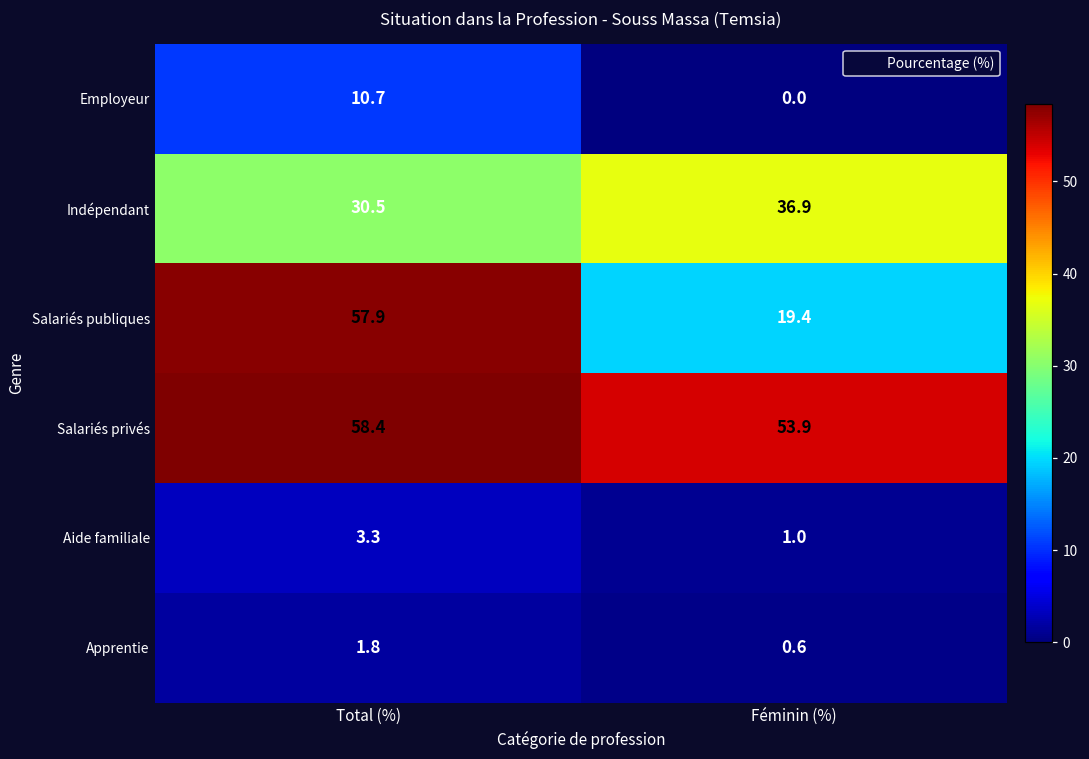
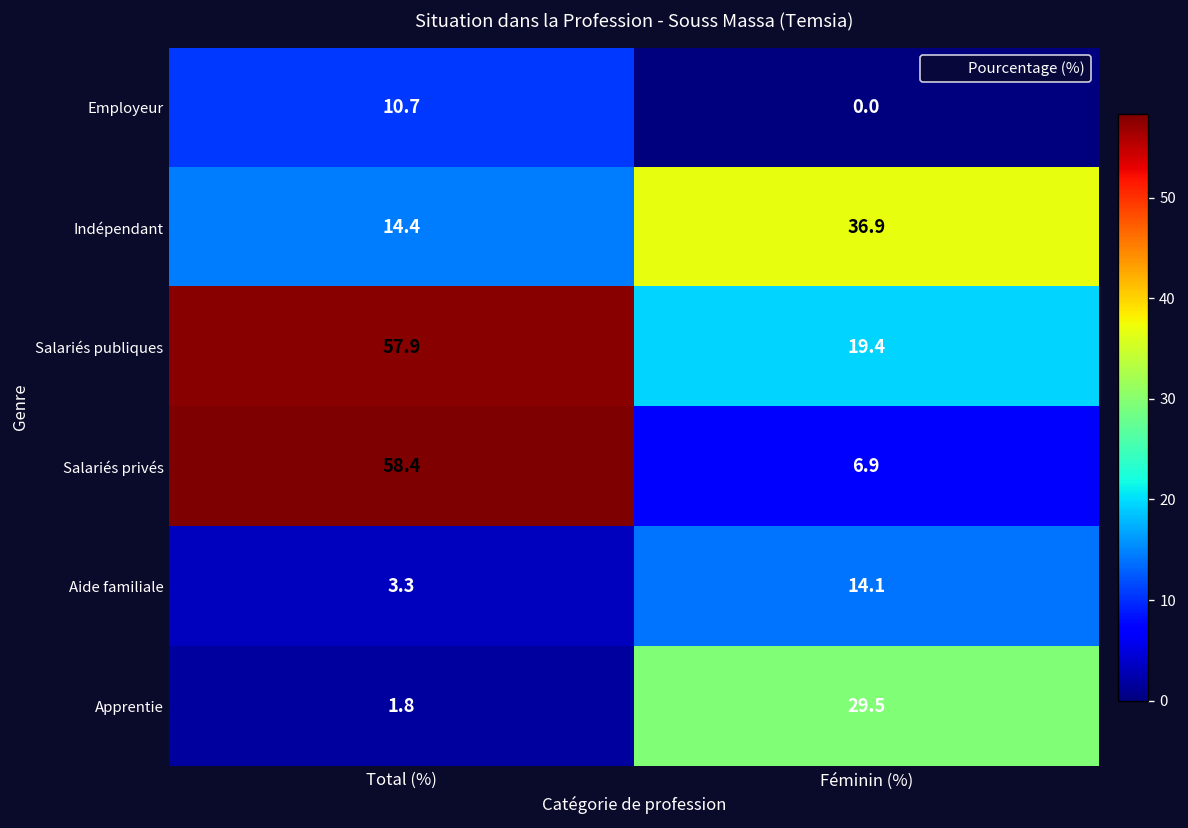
  {
    "Employeur": {
      "Total (%)": 10.7,
      "Féminin (%)": 0.0
    },
    "Indépendant": {
-     "Total (%)": 30.5,
+     "Total (%)": 14.4,
      "Féminin (%)": 36.9
    },
    "Salariés publiques": {
      "Total (%)": 57.9,
      "Féminin (%)": 19.4
    },
    "Salariés privés": {
      "Total (%)": 58.4,
-     "Féminin (%)": 53.9
+     "Féminin (%)": 6.9
    },
    "Aide familiale": {
      "Total (%)": 3.3,
-     "Féminin (%)": 1.0
+     "Féminin (%)": 14.1
    },
    "Apprentie": {
      "Total (%)": 1.8,
-     "Féminin (%)": 0.6
+     "Féminin (%)": 29.5
    }
  }
